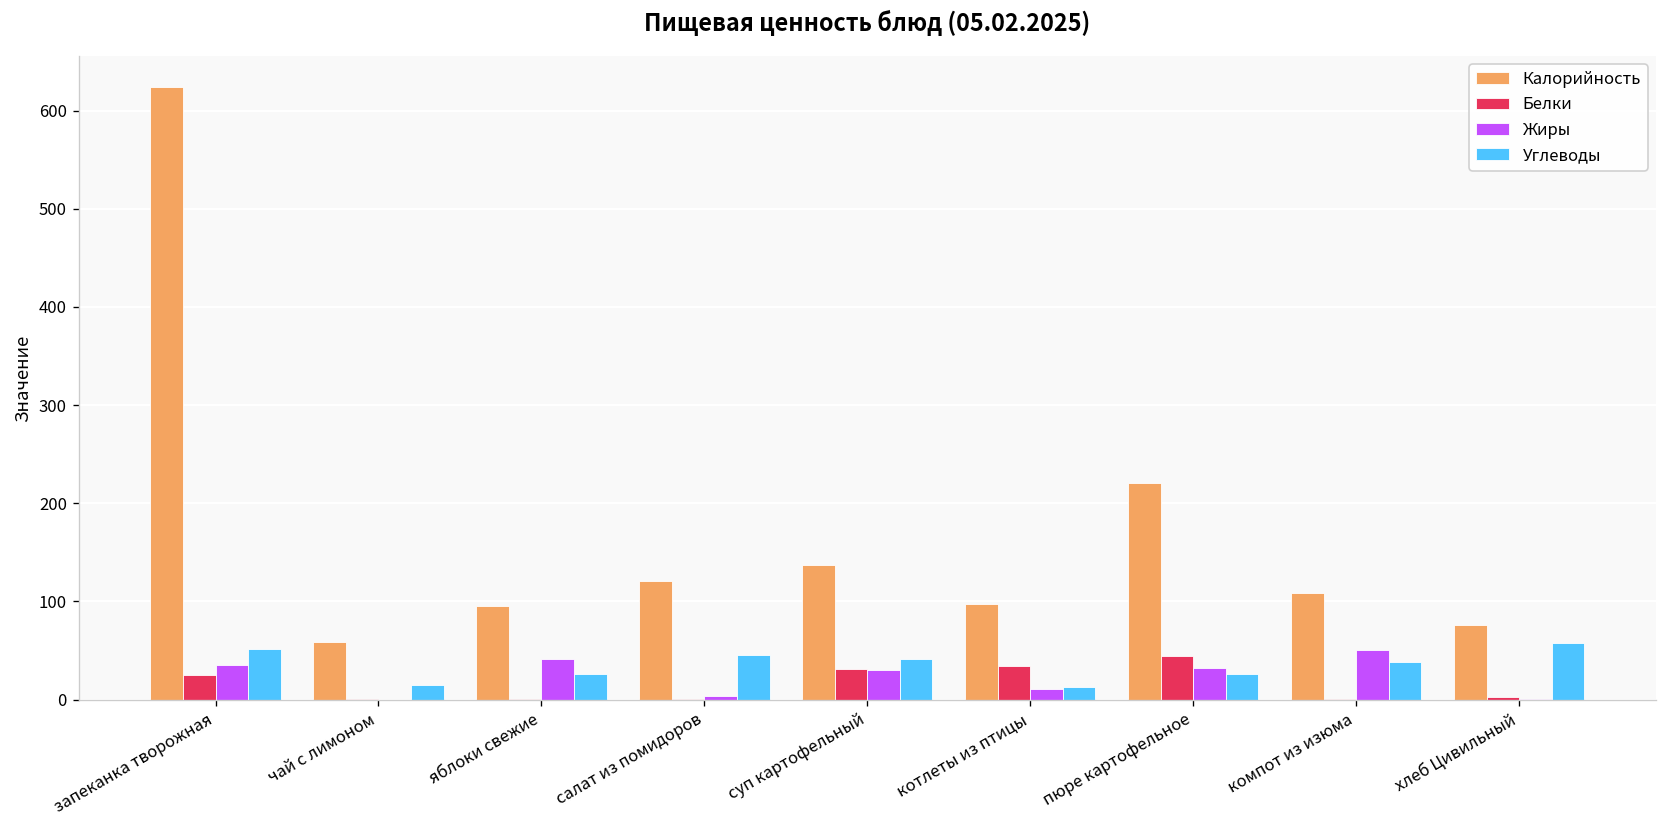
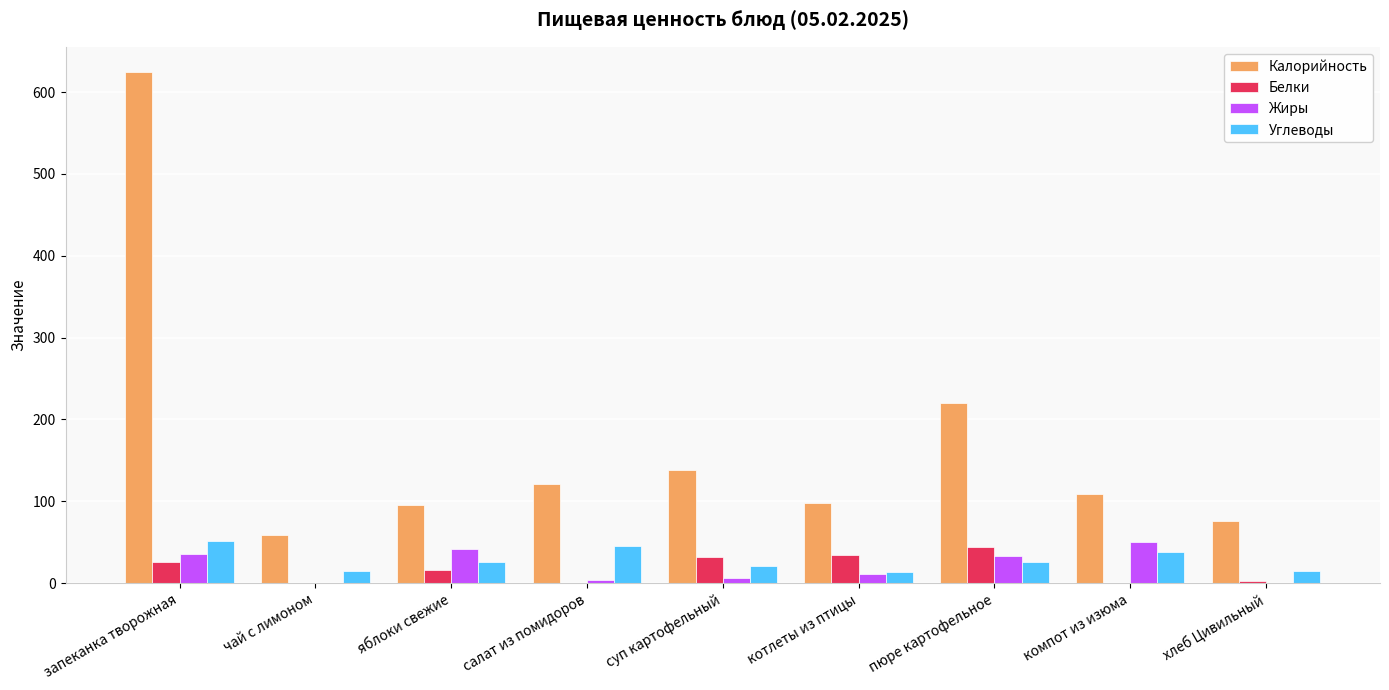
  {
    "Калорийность": {
      "запеканка творожная": 620,
      "чай с лимоном": 60,
      "яблоки свежие": 100,
      "салат из помидоров": 120,
      "суп картофельный": 140,
      "котлеты из птицы": 100,
      "пюре картофельное": 220,
      "компот из изюма": 110,
      "хлеб Цивильный": 80
    },
    "Белки": {
      "запеканка творожная": 30,
-     "яблоки свежие": 0,
+     "яблоки свежие": 20,
      "суп картофельный": 30,
      "котлеты из птицы": 30,
      "пюре картофельное": 40
    },
    "Жиры": {
      "запеканка творожная": 30,
      "яблоки свежие": 40,
      "салат из помидоров": 0,
-     "суп картофельный": 30,
+     "суп картофельный": 10,
      "котлеты из птицы": 10,
      "пюре картофельное": 30,
      "компот из изюма": 50
    },
    "Углеводы": {
      "запеканка творожная": 50,
      "чай с лимоном": 20,
      "яблоки свежие": 30,
      "салат из помидоров": 50,
-     "суп картофельный": 40,
+     "суп картофельный": 20,
      "котлеты из птицы": 10,
      "пюре картофельное": 30,
      "компот из изюма": 40,
-     "хлеб Цивильный": 60
+     "хлеб Цивильный": 10
    }
  }
